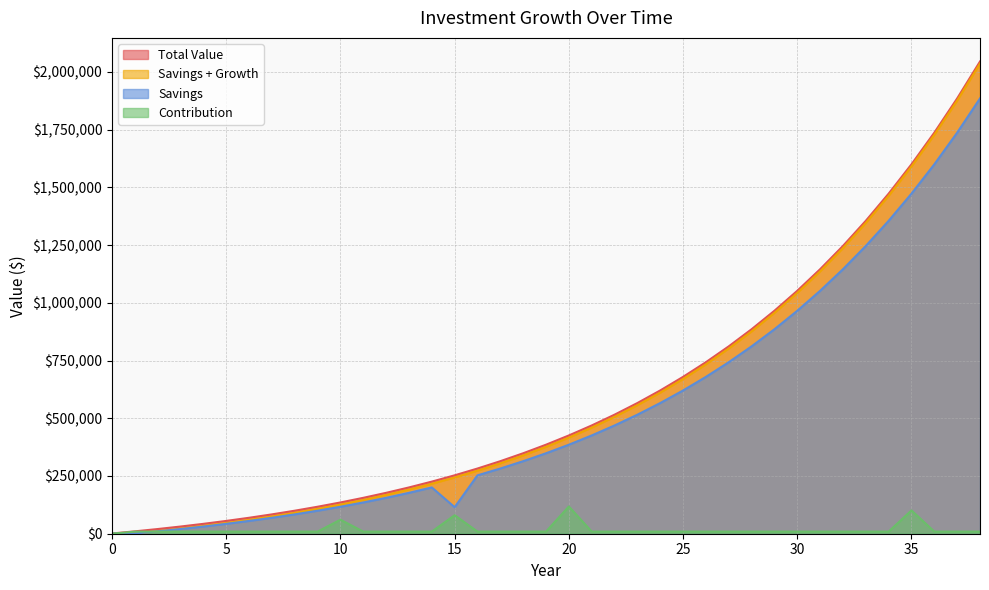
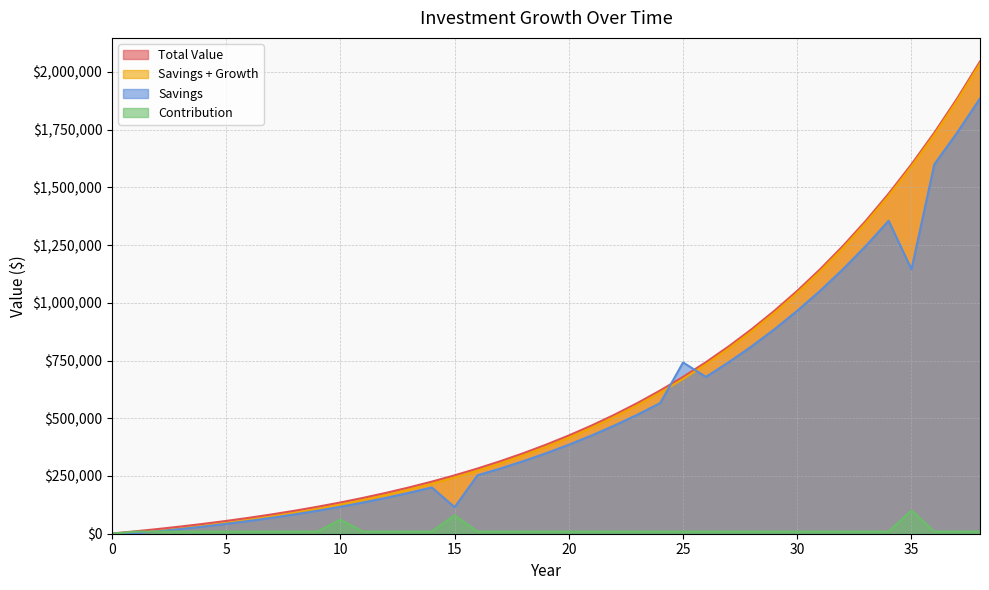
  {
    "Savings": {
      "15": "$110,000",
      "20": "$390,000",
-     "25": "$620,000",
+     "25": "$740,000",
      "30": "$970,000",
-     "35": "$1,470,000"
+     "35": "$1,150,000"
    },
    "Contribution": {
      "5": "$10,000",
      "10": "$60,000",
      "15": "$80,000",
-     "20": "$120,000",
+     "20": "$10,000",
      "25": "$10,000",
      "30": "$10,000",
      "35": "$100,000"
    }
  }
